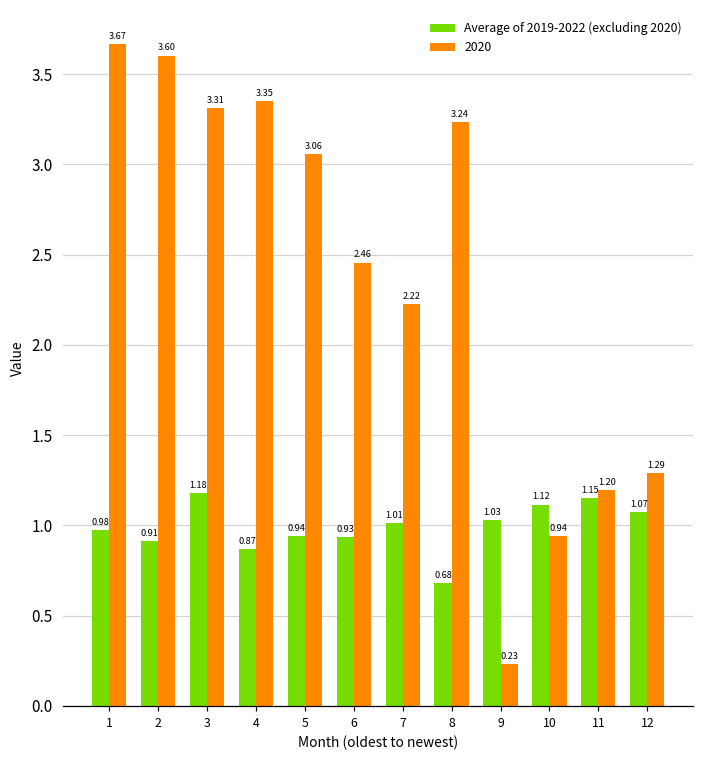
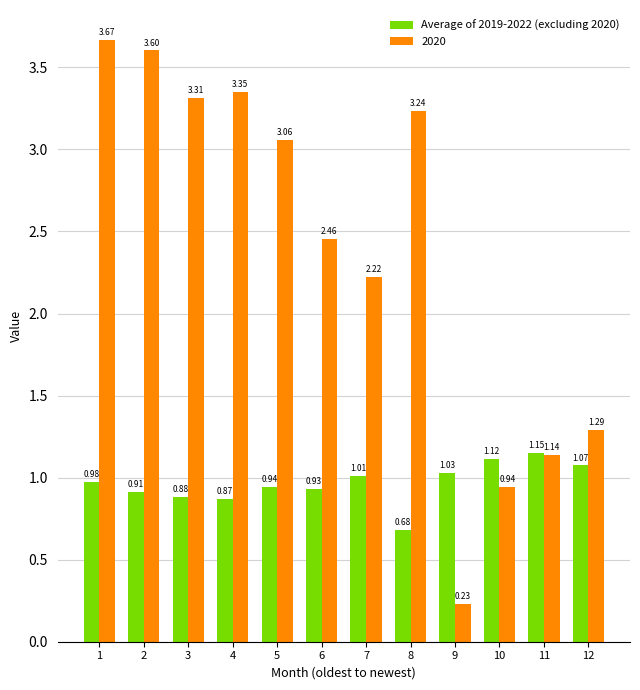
  {
    "Average of 2019-2022 (excluding 2020)": {
      "1": 0.98,
      "2": 0.91,
-     "3": 1.18,
+     "3": 0.88,
      "4": 0.87,
      "5": 0.94,
      "6": 0.93,
      "7": 1.01,
      "8": 0.68,
      "9": 1.03,
      "10": 1.12,
      "11": 1.15,
      "12": 1.07
    },
    "2020": {
      "1": 3.67,
      "2": 3.60,
      "3": 3.31,
      "4": 3.35,
      "5": 3.06,
      "6": 2.46,
      "7": 2.22,
      "8": 3.24,
      "9": 0.23,
      "10": 0.94,
-     "11": 1.20,
+     "11": 1.14,
      "12": 1.29
    }
  }
